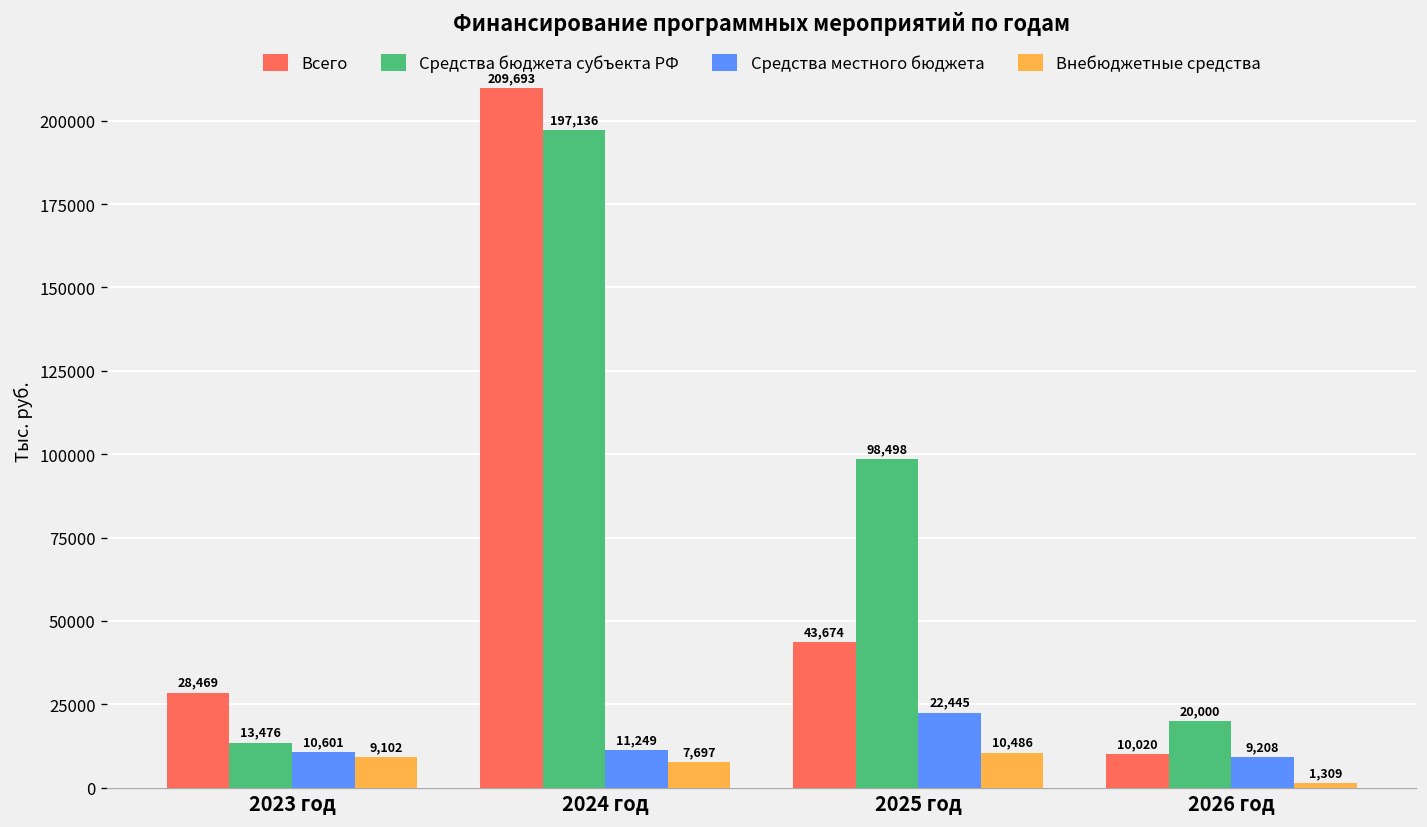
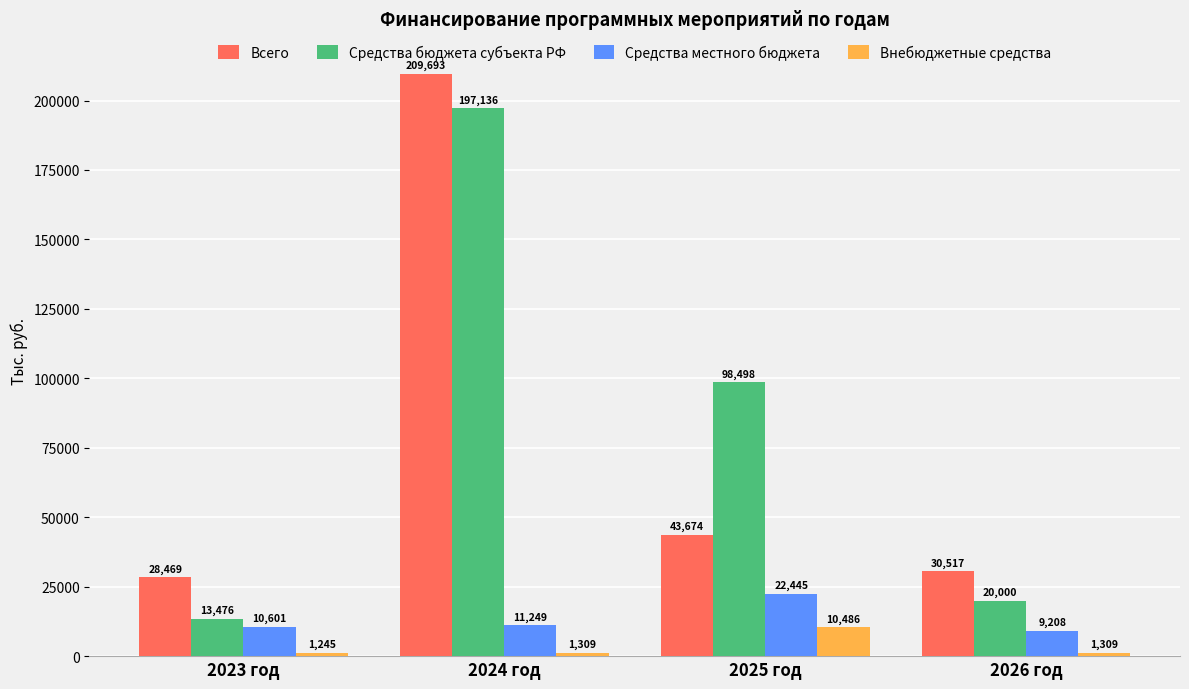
  {
    "Всего": {
      "2023 год": "28,469",
      "2024 год": "209,693",
      "2025 год": "43,674",
-     "2026 год": "10,020"
+     "2026 год": "30,517"
    },
    "Средства бюджета субъекта РФ": {
      "2023 год": "13,476",
      "2024 год": "197,136",
      "2025 год": "98,498",
      "2026 год": "20,000"
    },
    "Средства местного бюджета": {
      "2023 год": "10,601",
      "2024 год": "11,249",
      "2025 год": "22,445",
      "2026 год": "9,208"
    },
    "Внебюджетные средства": {
-     "2023 год": "9,102",
-     "2024 год": "7,697",
+     "2023 год": "1,245",
+     "2024 год": "1,309",
      "2025 год": "10,486",
      "2026 год": "1,309"
    }
  }
